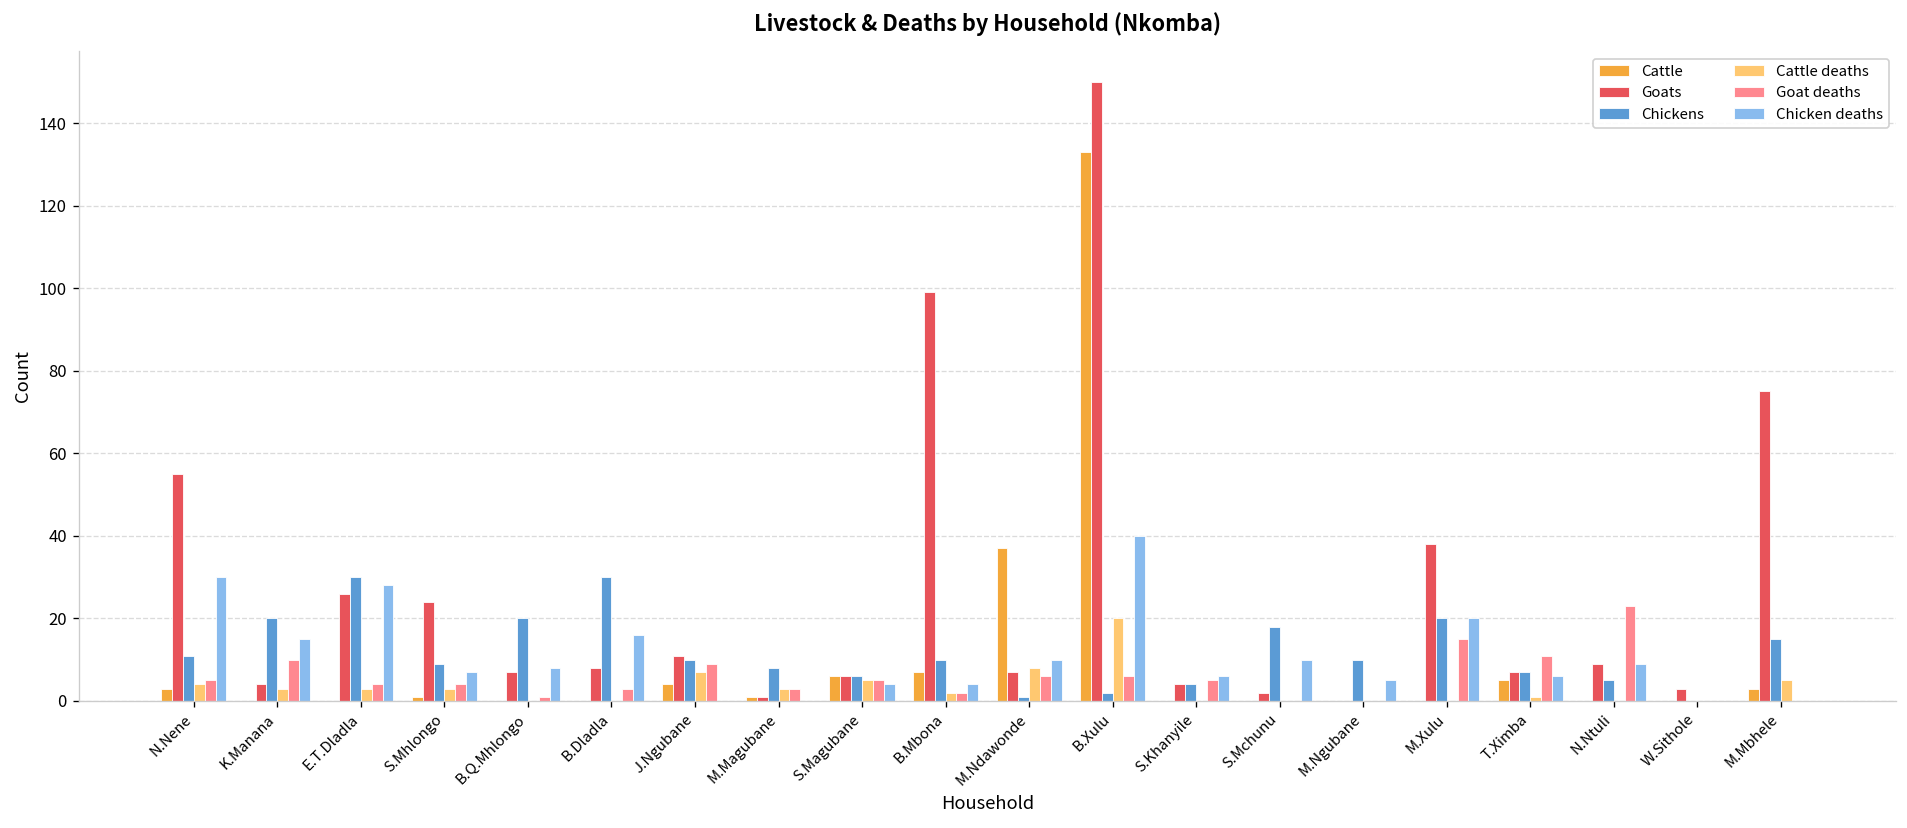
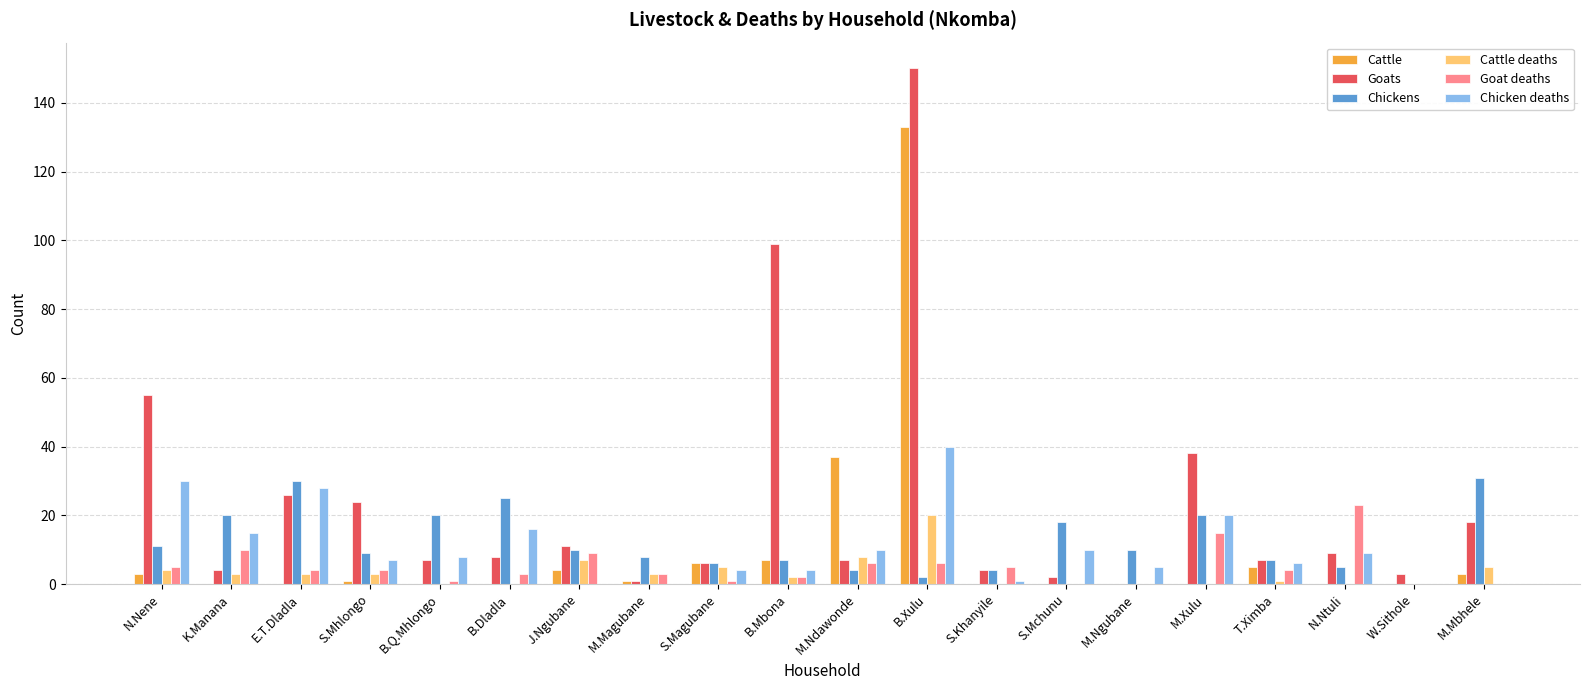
  {
    "Cattle": {
      "N.Nene": 3,
      "K.Manana": 0,
      "E.T.Dladla": 0,
      "S.Mhlongo": 1,
      "B.Q.Mhlongo": 0,
      "B.Dladla": 0,
      "J.Ngubane": 4,
      "M.Magubane": 1,
      "S.Magubane": 6,
      "B.Mbona": 7,
      "M.Ndawonde": 37,
      "B.Xulu": 133,
      "S.Khanyile": 0,
      "S.Mchunu": 0,
      "M.Ngubane": 0,
      "M.Xulu": 0,
      "T.Ximba": 5,
      "N.Ntuli": 0,
      "W.Sithole": 0,
      "M.Mbhele": 3
    },
    "Goats": {
      "N.Nene": 55,
      "K.Manana": 4,
      "E.T.Dladla": 26,
      "S.Mhlongo": 24,
      "B.Q.Mhlongo": 7,
      "B.Dladla": 8,
      "J.Ngubane": 11,
      "M.Magubane": 1,
      "S.Magubane": 6,
      "B.Mbona": 99,
      "M.Ndawonde": 7,
      "B.Xulu": 150,
      "S.Khanyile": 4,
      "S.Mchunu": 2,
      "M.Ngubane": 0,
      "M.Xulu": 38,
      "T.Ximba": 7,
      "N.Ntuli": 9,
      "W.Sithole": 3,
-     "M.Mbhele": 75
+     "M.Mbhele": 18
    },
    "Chickens": {
      "N.Nene": 11,
      "K.Manana": 20,
      "E.T.Dladla": 30,
      "S.Mhlongo": 9,
      "B.Q.Mhlongo": 20,
-     "B.Dladla": 30,
+     "B.Dladla": 25,
      "J.Ngubane": 10,
      "M.Magubane": 8,
      "S.Magubane": 6,
-     "B.Mbona": 10,
-     "M.Ndawonde": 1,
+     "B.Mbona": 7,
+     "M.Ndawonde": 4,
      "B.Xulu": 2,
      "S.Khanyile": 4,
      "S.Mchunu": 18,
      "M.Ngubane": 10,
      "M.Xulu": 20,
      "T.Ximba": 7,
      "N.Ntuli": 5,
      "W.Sithole": 0,
-     "M.Mbhele": 15
+     "M.Mbhele": 31
    },
    "Cattle deaths": {
      "N.Nene": 4,
      "K.Manana": 3,
      "E.T.Dladla": 3,
      "S.Mhlongo": 3,
      "B.Q.Mhlongo": 0,
      "B.Dladla": 0,
      "J.Ngubane": 7,
      "M.Magubane": 3,
      "S.Magubane": 5,
      "B.Mbona": 2,
      "M.Ndawonde": 8,
      "B.Xulu": 20,
      "S.Khanyile": 0,
      "S.Mchunu": 0,
      "M.Ngubane": 0,
      "M.Xulu": 0,
      "T.Ximba": 1,
      "N.Ntuli": 0,
      "W.Sithole": 0,
      "M.Mbhele": 5
    },
    "Goat deaths": {
      "N.Nene": 5,
      "K.Manana": 10,
      "E.T.Dladla": 4,
      "S.Mhlongo": 4,
      "B.Q.Mhlongo": 1,
      "B.Dladla": 3,
      "J.Ngubane": 9,
      "M.Magubane": 3,
-     "S.Magubane": 5,
+     "S.Magubane": 1,
      "B.Mbona": 2,
      "M.Ndawonde": 6,
      "B.Xulu": 6,
      "S.Khanyile": 5,
      "S.Mchunu": 0,
      "M.Ngubane": 0,
      "M.Xulu": 15,
-     "T.Ximba": 11,
+     "T.Ximba": 4,
      "N.Ntuli": 23,
      "W.Sithole": 0,
      "M.Mbhele": 0
    },
    "Chicken deaths": {
      "N.Nene": 30,
      "K.Manana": 15,
      "E.T.Dladla": 28,
      "S.Mhlongo": 7,
      "B.Q.Mhlongo": 8,
      "B.Dladla": 16,
      "J.Ngubane": 0,
      "M.Magubane": 0,
      "S.Magubane": 4,
      "B.Mbona": 4,
      "M.Ndawonde": 10,
      "B.Xulu": 40,
-     "S.Khanyile": 6,
+     "S.Khanyile": 1,
      "S.Mchunu": 10,
      "M.Ngubane": 5,
      "M.Xulu": 20,
      "T.Ximba": 6,
      "N.Ntuli": 9,
      "W.Sithole": 0,
      "M.Mbhele": 0
    }
  }
